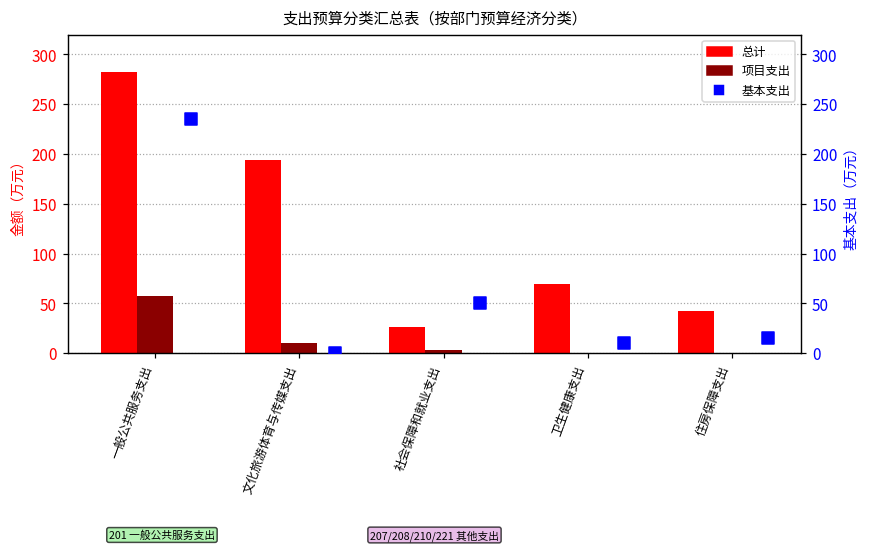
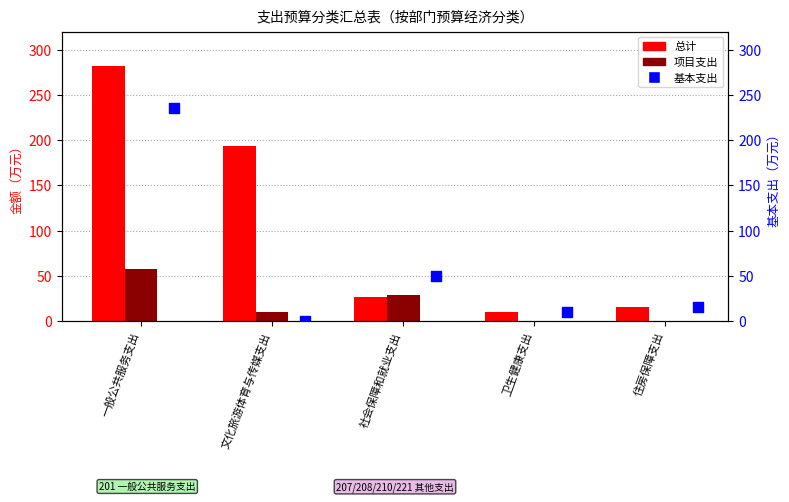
  {
    "总计": {
      "一般公共服务支出": 280,
      "文化旅游体育与传媒支出": 190,
      "社会保障和就业支出": 30,
-     "卫生健康支出": 70,
-     "住房保障支出": 40
+     "卫生健康支出": 10,
+     "住房保障支出": 20
    },
    "项目支出": {
      "一般公共服务支出": 60,
      "文化旅游体育与传媒支出": 10,
-     "社会保障和就业支出": 0,
+     "社会保障和就业支出": 30,
      "卫生健康支出": 0,
      "住房保障支出": 0
    }
  }
